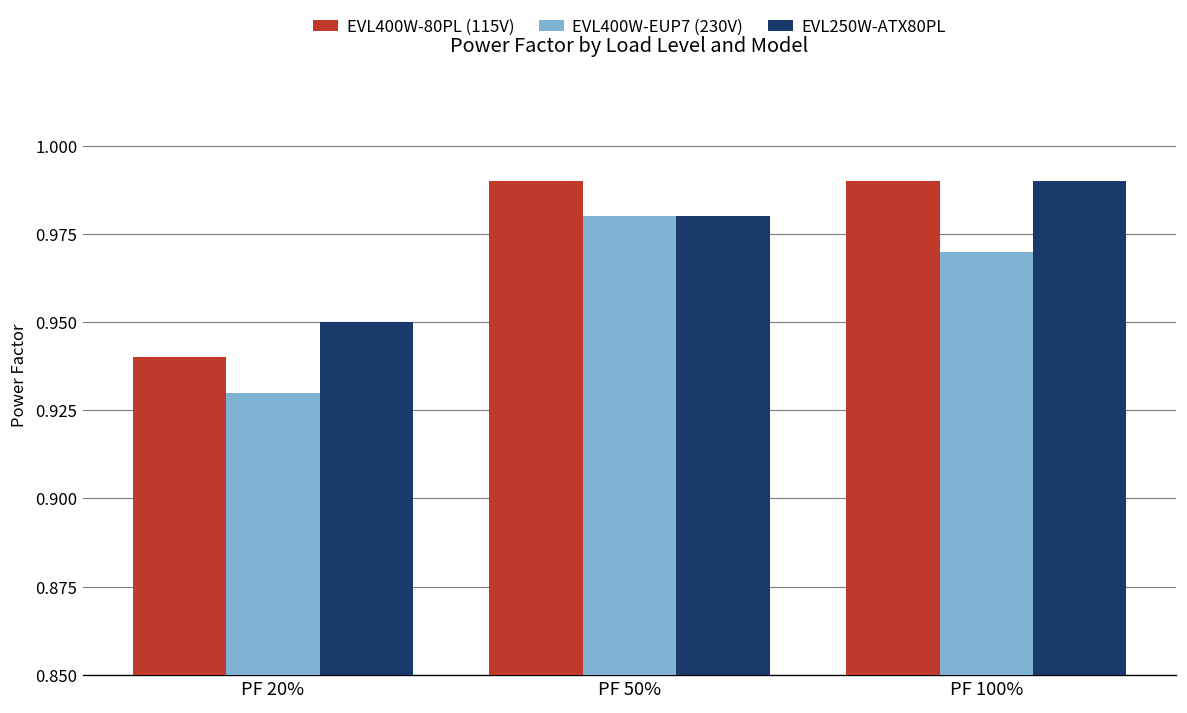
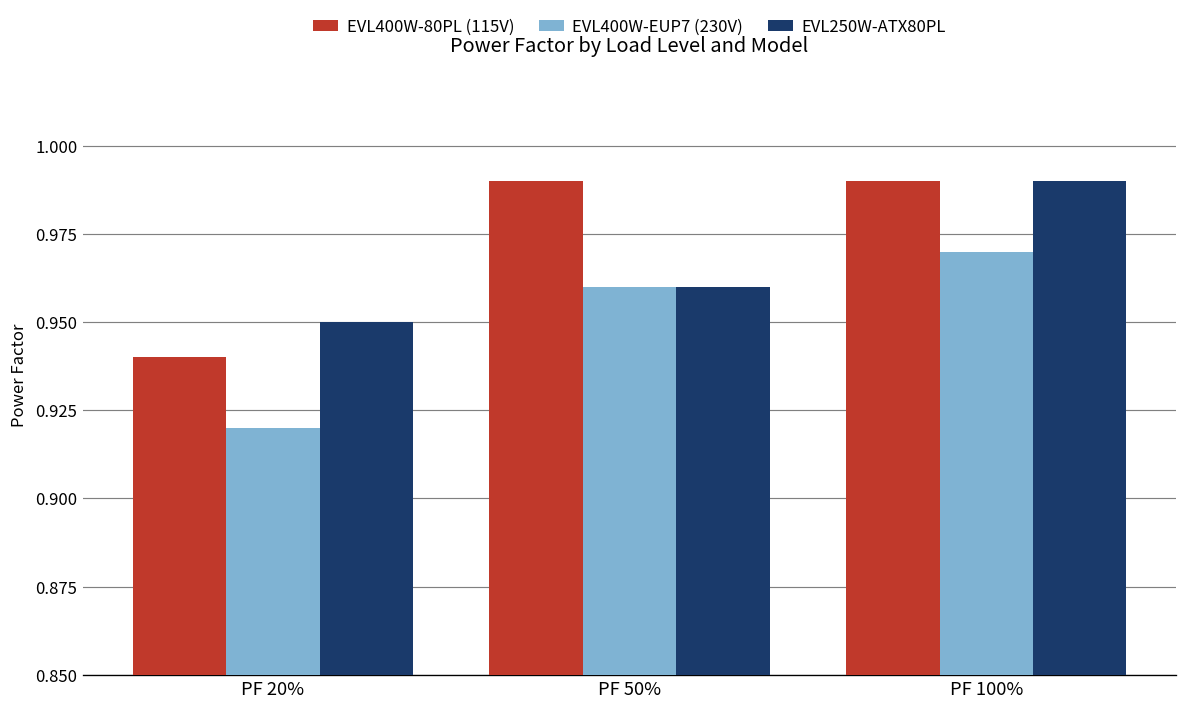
  {
    "EVL400W-80PL (115V)": {
      "PF 20%": 0.94,
      "PF 50%": 0.99,
      "PF 100%": 0.99
    },
    "EVL400W-EUP7 (230V)": {
-     "PF 20%": 0.93,
-     "PF 50%": 0.98,
+     "PF 20%": 0.92,
+     "PF 50%": 0.96,
      "PF 100%": 0.97
    },
    "EVL250W-ATX80PL": {
      "PF 20%": 0.95,
-     "PF 50%": 0.98,
+     "PF 50%": 0.96,
      "PF 100%": 0.99
    }
  }
